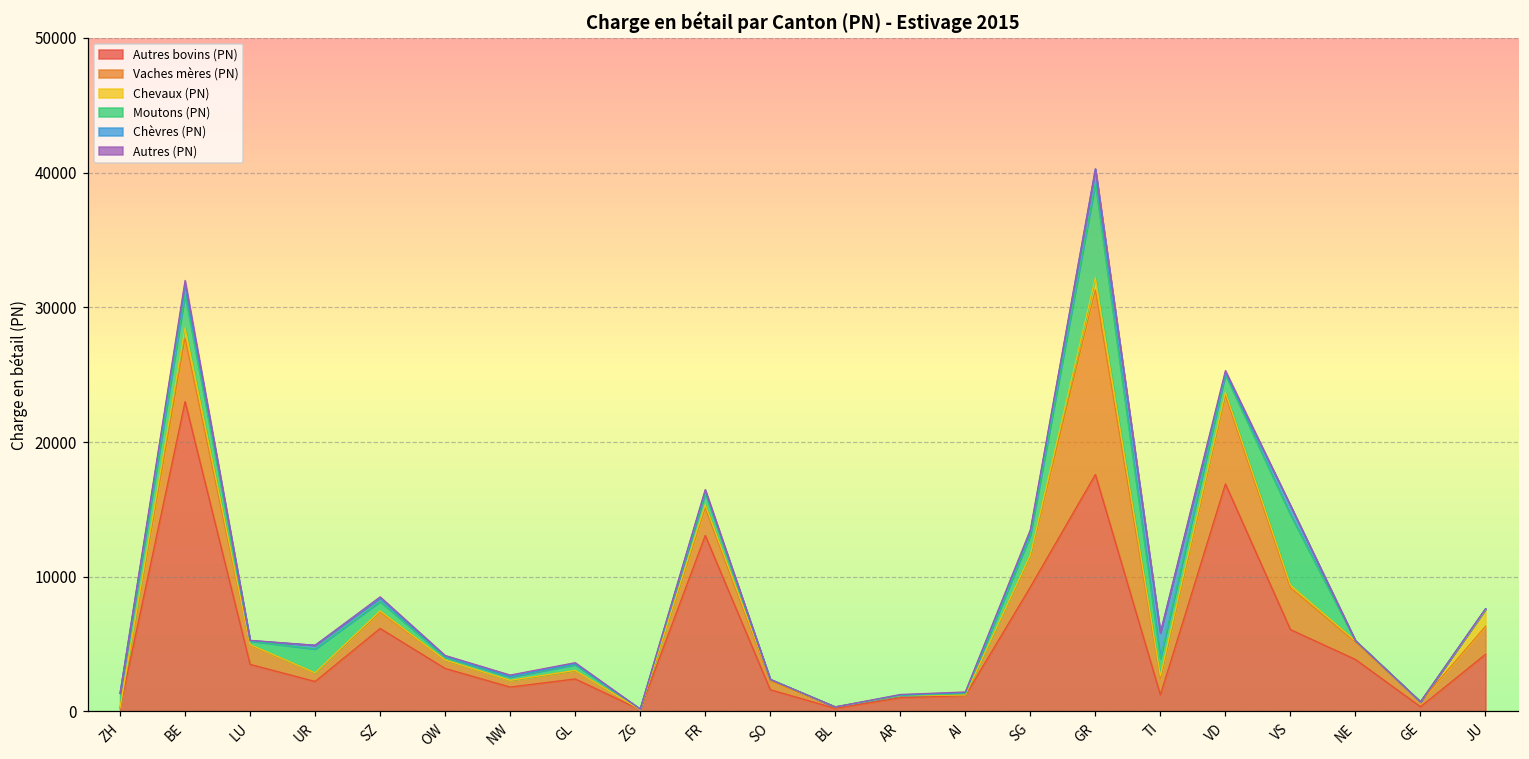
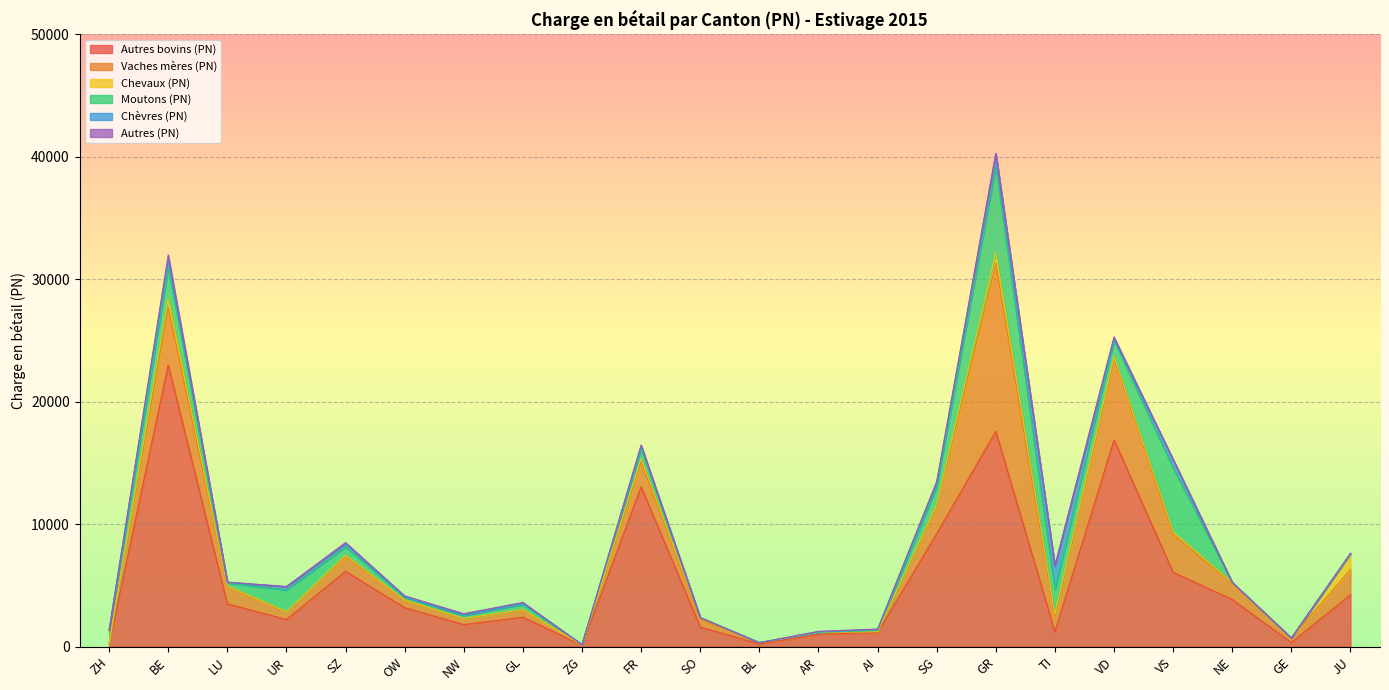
  {
    "Chevaux (PN)": {
      "BE": 800,
      "FR": 200,
      "GR": 900,
      "TI": 200,
      "VS": 200
    },
    "Moutons (PN)": {
      "BE": 2500,
      "UR": 1800,
      "SZ": 700,
      "SG": 1500,
      "GR": 7000,
-     "TI": 1300,
+     "TI": 2000,
      "VS": 5200
    },
    "Chèvres (PN)": {
      "BE": 800
    },
    "Autres (PN)": {
      "BE": 300
    }
  }
